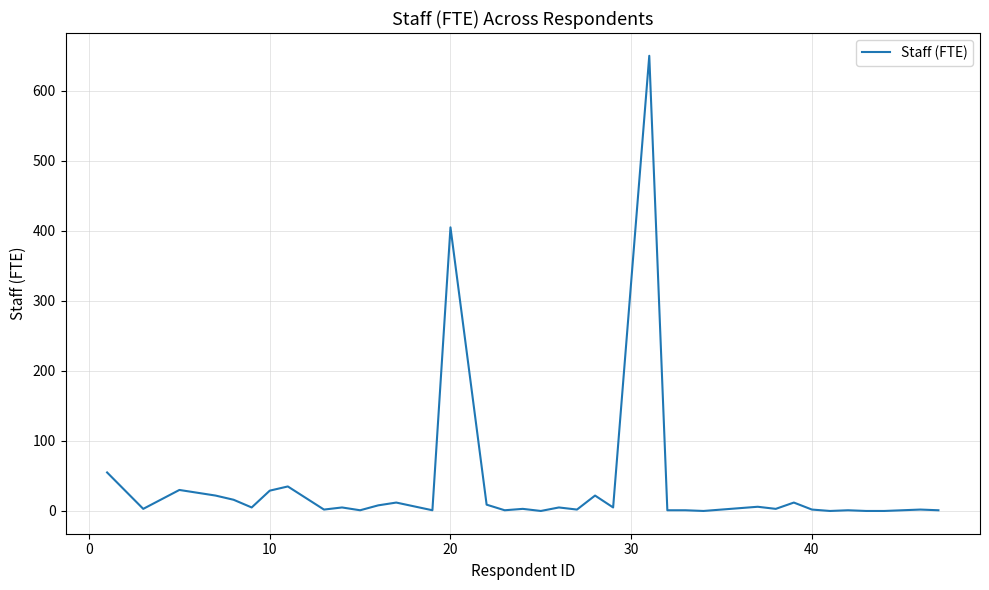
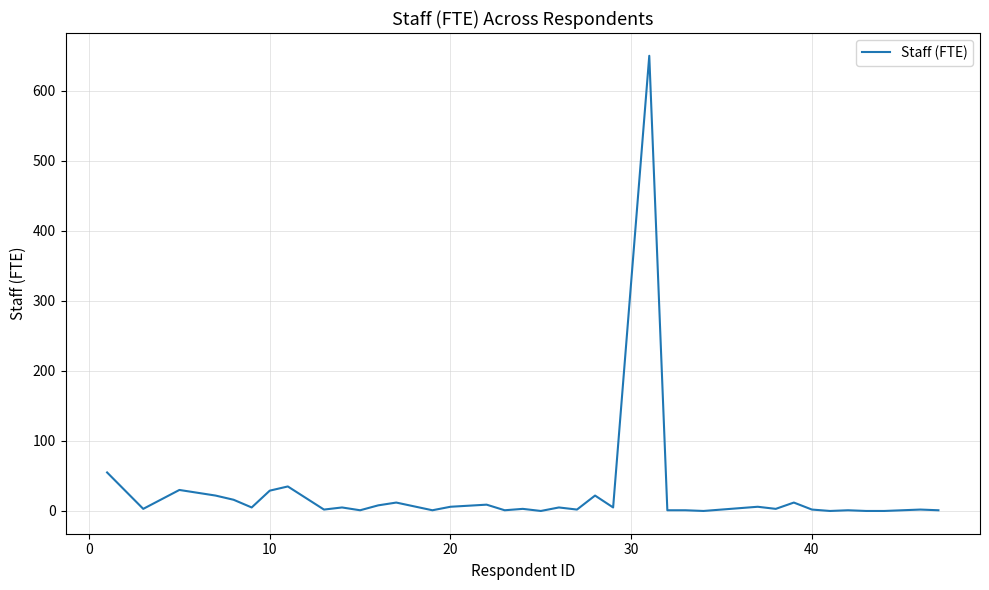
  {
    "10": 30,
-   "20": 410,
+   "20": 10,
    "40": 0
  }
